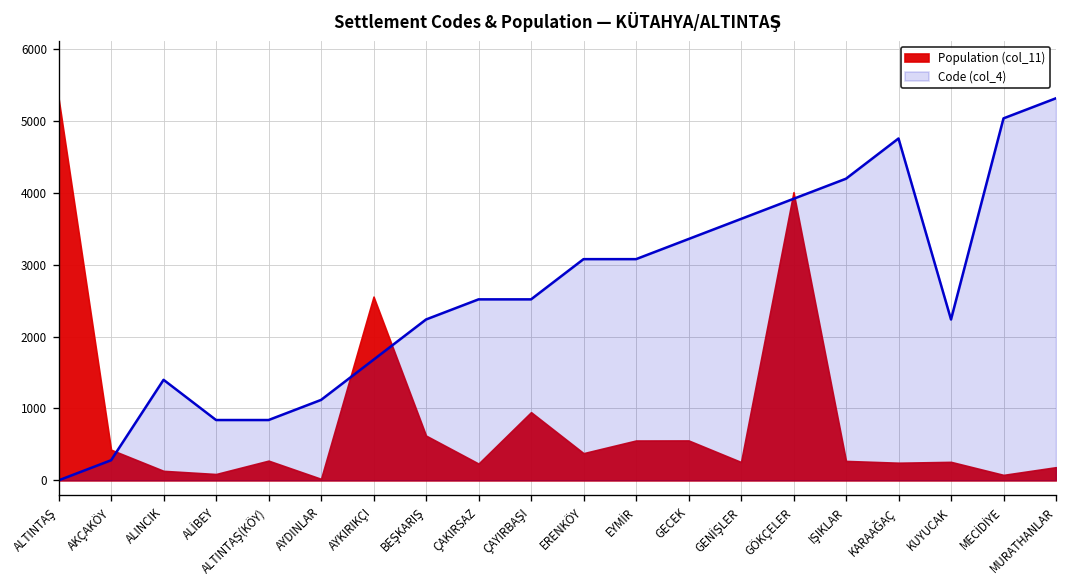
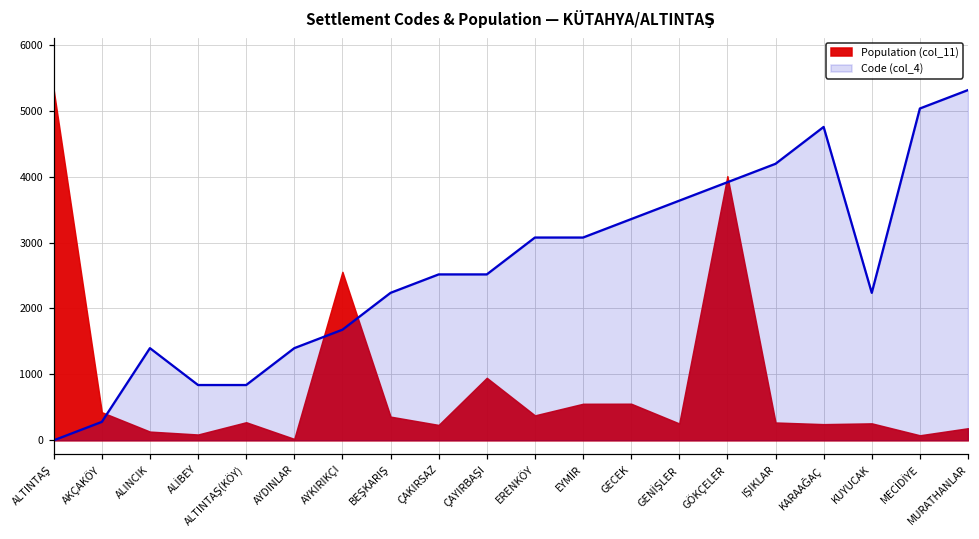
  {
    "Population (col_11)": {
      "ALTINTAŞ": 5300,
      "AKÇAKÖY": 400,
      "ALINCIK": 100,
      "ALİBEY": 100,
      "ALTINTAŞ(KÖY)": 300,
      "AYKIRIKÇI": 2600,
-     "BEŞKARIŞ": 600,
+     "BEŞKARIŞ": 400,
      "ÇAKIRSAZ": 200,
      "ÇAYIRBAŞI": 900,
      "ERENKÖY": 400,
      "EYMİR": 600,
      "GECEK": 600,
      "GENİŞLER": 300,
      "GÖKÇELER": 4000,
      "IŞIKLAR": 300,
      "KARAAĞAÇ": 200,
      "KUYUCAK": 300,
      "MECİDİYE": 100,
      "MURATHANLAR": 200
    },
    "Code (col_4)": {
      "ALTINTAŞ": 0,
      "AKÇAKÖY": 300,
      "ALINCIK": 1400,
      "ALİBEY": 800,
      "ALTINTAŞ(KÖY)": 800,
-     "AYDINLAR": 1100,
+     "AYDINLAR": 1400,
      "AYKIRIKÇI": 1700,
      "BEŞKARIŞ": 2200,
      "ÇAKIRSAZ": 2500,
      "ÇAYIRBAŞI": 2500,
      "ERENKÖY": 3100,
      "EYMİR": 3100,
      "GECEK": 3400,
      "GENİŞLER": 3600,
      "GÖKÇELER": 3900,
      "IŞIKLAR": 4200,
      "KARAAĞAÇ": 4800,
      "KUYUCAK": 2200,
      "MECİDİYE": 5000,
      "MURATHANLAR": 5300
    }
  }
